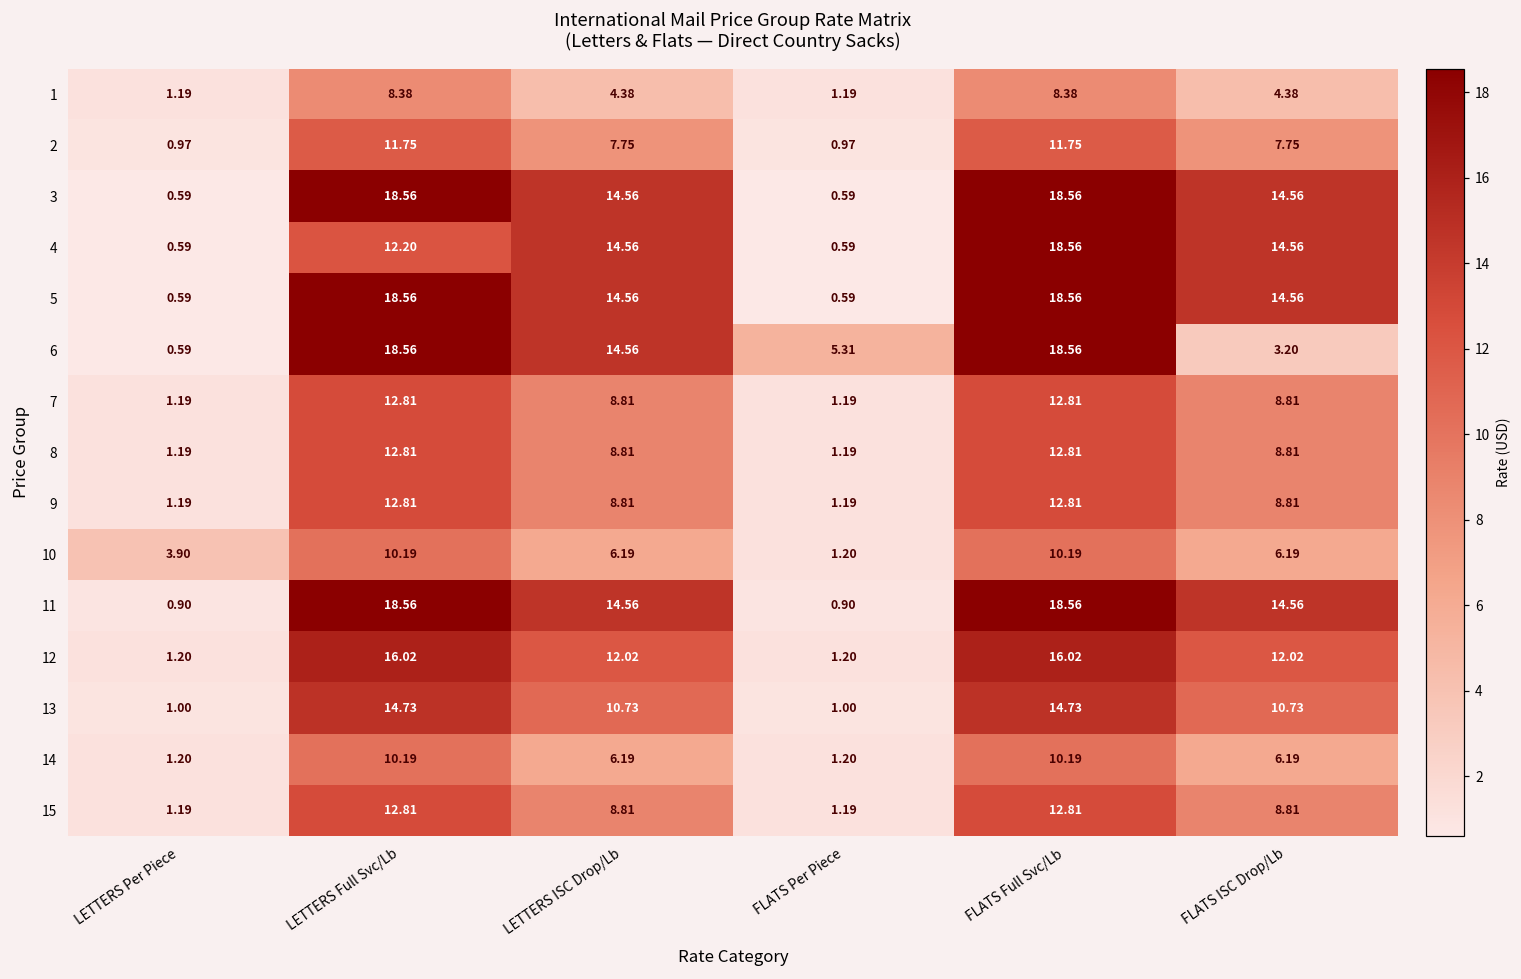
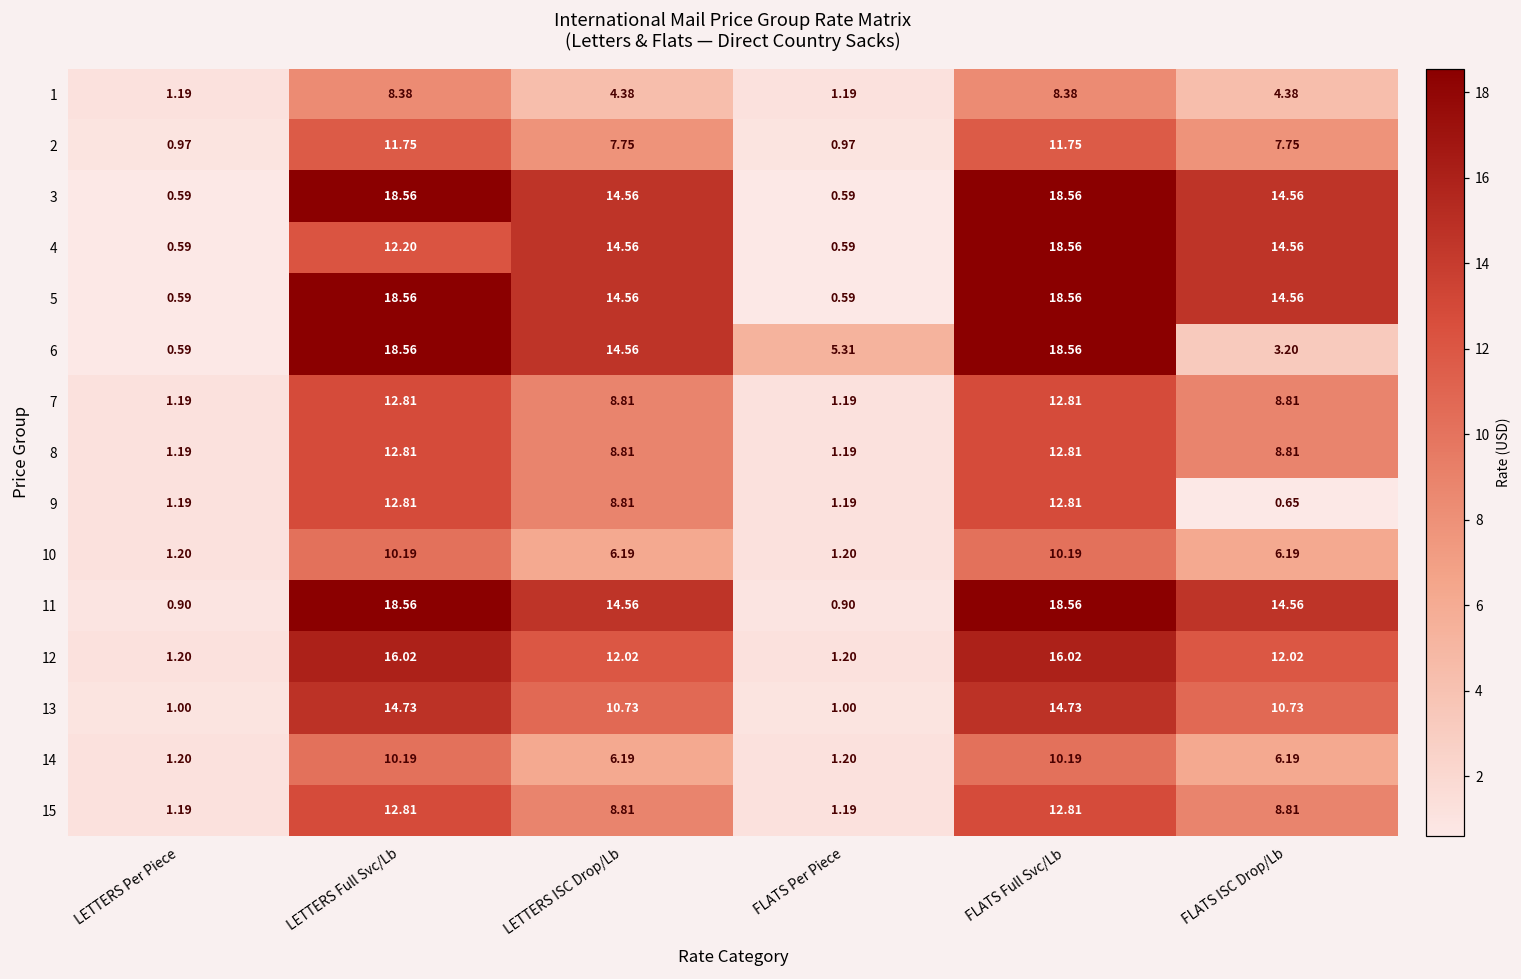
  {
    "1": {
      "LETTERS Per Piece": 1.19,
      "LETTERS Full Svc/Lb": 8.38,
      "LETTERS ISC Drop/Lb": 4.38,
      "FLATS Per Piece": 1.19,
      "FLATS Full Svc/Lb": 8.38,
      "FLATS ISC Drop/Lb": 4.38
    },
    "2": {
      "LETTERS Per Piece": 0.97,
      "LETTERS Full Svc/Lb": 11.75,
      "LETTERS ISC Drop/Lb": 7.75,
      "FLATS Per Piece": 0.97,
      "FLATS Full Svc/Lb": 11.75,
      "FLATS ISC Drop/Lb": 7.75
    },
    "3": {
      "LETTERS Per Piece": 0.59,
      "LETTERS Full Svc/Lb": 18.56,
      "LETTERS ISC Drop/Lb": 14.56,
      "FLATS Per Piece": 0.59,
      "FLATS Full Svc/Lb": 18.56,
      "FLATS ISC Drop/Lb": 14.56
    },
    "4": {
      "LETTERS Per Piece": 0.59,
      "LETTERS Full Svc/Lb": 12.20,
      "LETTERS ISC Drop/Lb": 14.56,
      "FLATS Per Piece": 0.59,
      "FLATS Full Svc/Lb": 18.56,
      "FLATS ISC Drop/Lb": 14.56
    },
    "5": {
      "LETTERS Per Piece": 0.59,
      "LETTERS Full Svc/Lb": 18.56,
      "LETTERS ISC Drop/Lb": 14.56,
      "FLATS Per Piece": 0.59,
      "FLATS Full Svc/Lb": 18.56,
      "FLATS ISC Drop/Lb": 14.56
    },
    "6": {
      "LETTERS Per Piece": 0.59,
      "LETTERS Full Svc/Lb": 18.56,
      "LETTERS ISC Drop/Lb": 14.56,
      "FLATS Per Piece": 5.31,
      "FLATS Full Svc/Lb": 18.56,
      "FLATS ISC Drop/Lb": 3.20
    },
    "7": {
      "LETTERS Per Piece": 1.19,
      "LETTERS Full Svc/Lb": 12.81,
      "LETTERS ISC Drop/Lb": 8.81,
      "FLATS Per Piece": 1.19,
      "FLATS Full Svc/Lb": 12.81,
      "FLATS ISC Drop/Lb": 8.81
    },
    "8": {
      "LETTERS Per Piece": 1.19,
      "LETTERS Full Svc/Lb": 12.81,
      "LETTERS ISC Drop/Lb": 8.81,
      "FLATS Per Piece": 1.19,
      "FLATS Full Svc/Lb": 12.81,
      "FLATS ISC Drop/Lb": 8.81
    },
    "9": {
      "LETTERS Per Piece": 1.19,
      "LETTERS Full Svc/Lb": 12.81,
      "LETTERS ISC Drop/Lb": 8.81,
      "FLATS Per Piece": 1.19,
      "FLATS Full Svc/Lb": 12.81,
-     "FLATS ISC Drop/Lb": 8.81
+     "FLATS ISC Drop/Lb": 0.65
    },
    "10": {
-     "LETTERS Per Piece": 3.90,
+     "LETTERS Per Piece": 1.20,
      "LETTERS Full Svc/Lb": 10.19,
      "LETTERS ISC Drop/Lb": 6.19,
      "FLATS Per Piece": 1.20,
      "FLATS Full Svc/Lb": 10.19,
      "FLATS ISC Drop/Lb": 6.19
    },
    "11": {
      "LETTERS Per Piece": 0.90,
      "LETTERS Full Svc/Lb": 18.56,
      "LETTERS ISC Drop/Lb": 14.56,
      "FLATS Per Piece": 0.90,
      "FLATS Full Svc/Lb": 18.56,
      "FLATS ISC Drop/Lb": 14.56
    },
    "12": {
      "LETTERS Per Piece": 1.20,
      "LETTERS Full Svc/Lb": 16.02,
      "LETTERS ISC Drop/Lb": 12.02,
      "FLATS Per Piece": 1.20,
      "FLATS Full Svc/Lb": 16.02,
      "FLATS ISC Drop/Lb": 12.02
    },
    "13": {
      "LETTERS Per Piece": 1.00,
      "LETTERS Full Svc/Lb": 14.73,
      "LETTERS ISC Drop/Lb": 10.73,
      "FLATS Per Piece": 1.00,
      "FLATS Full Svc/Lb": 14.73,
      "FLATS ISC Drop/Lb": 10.73
    },
    "14": {
      "LETTERS Per Piece": 1.20,
      "LETTERS Full Svc/Lb": 10.19,
      "LETTERS ISC Drop/Lb": 6.19,
      "FLATS Per Piece": 1.20,
      "FLATS Full Svc/Lb": 10.19,
      "FLATS ISC Drop/Lb": 6.19
    },
    "15": {
      "LETTERS Per Piece": 1.19,
      "LETTERS Full Svc/Lb": 12.81,
      "LETTERS ISC Drop/Lb": 8.81,
      "FLATS Per Piece": 1.19,
      "FLATS Full Svc/Lb": 12.81,
      "FLATS ISC Drop/Lb": 8.81
    }
  }
